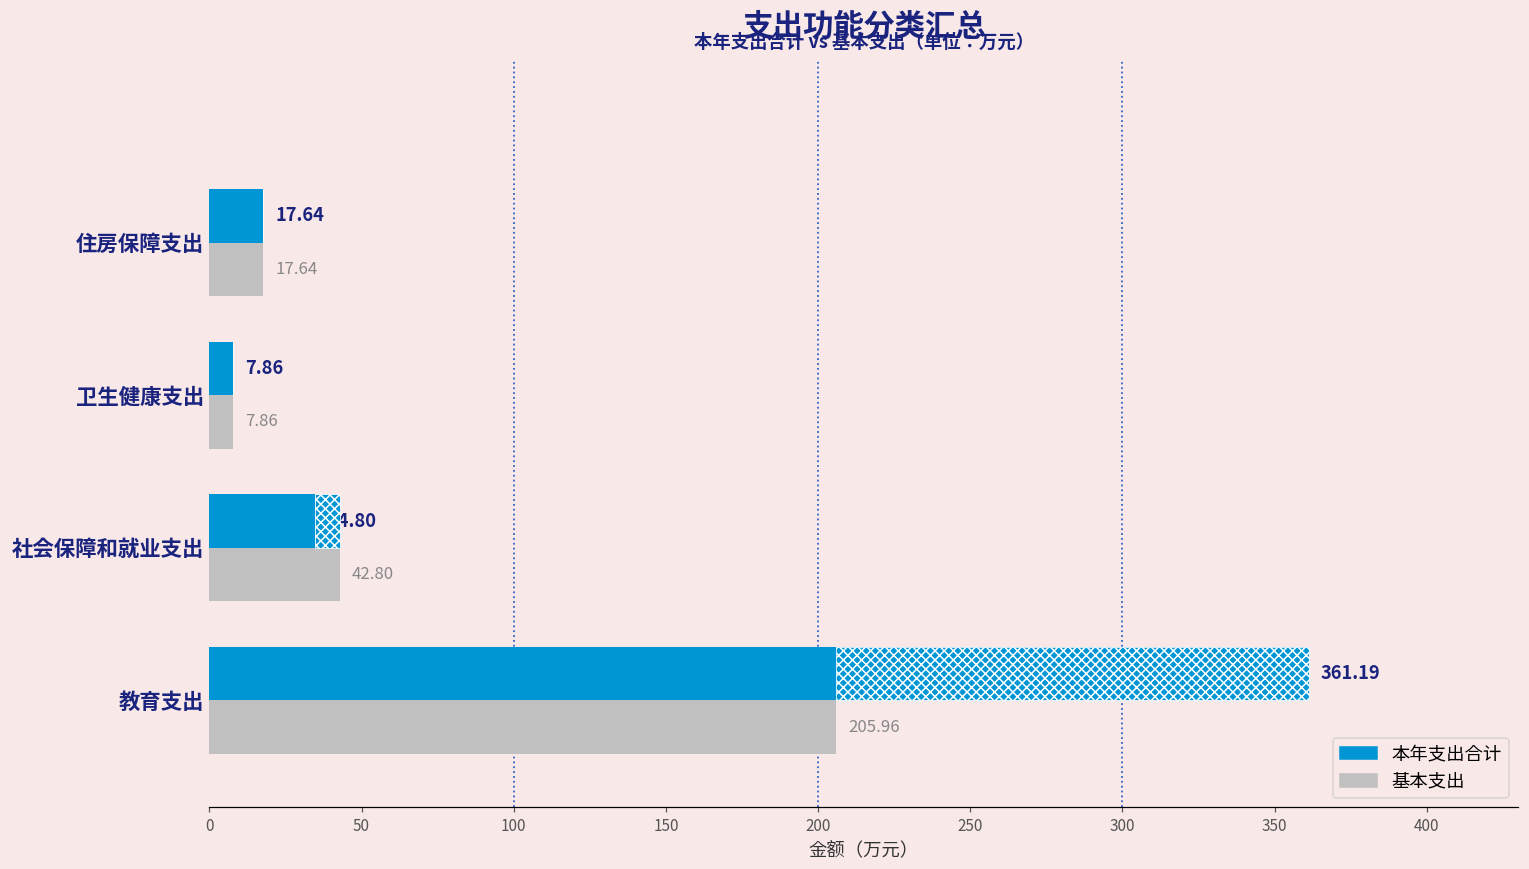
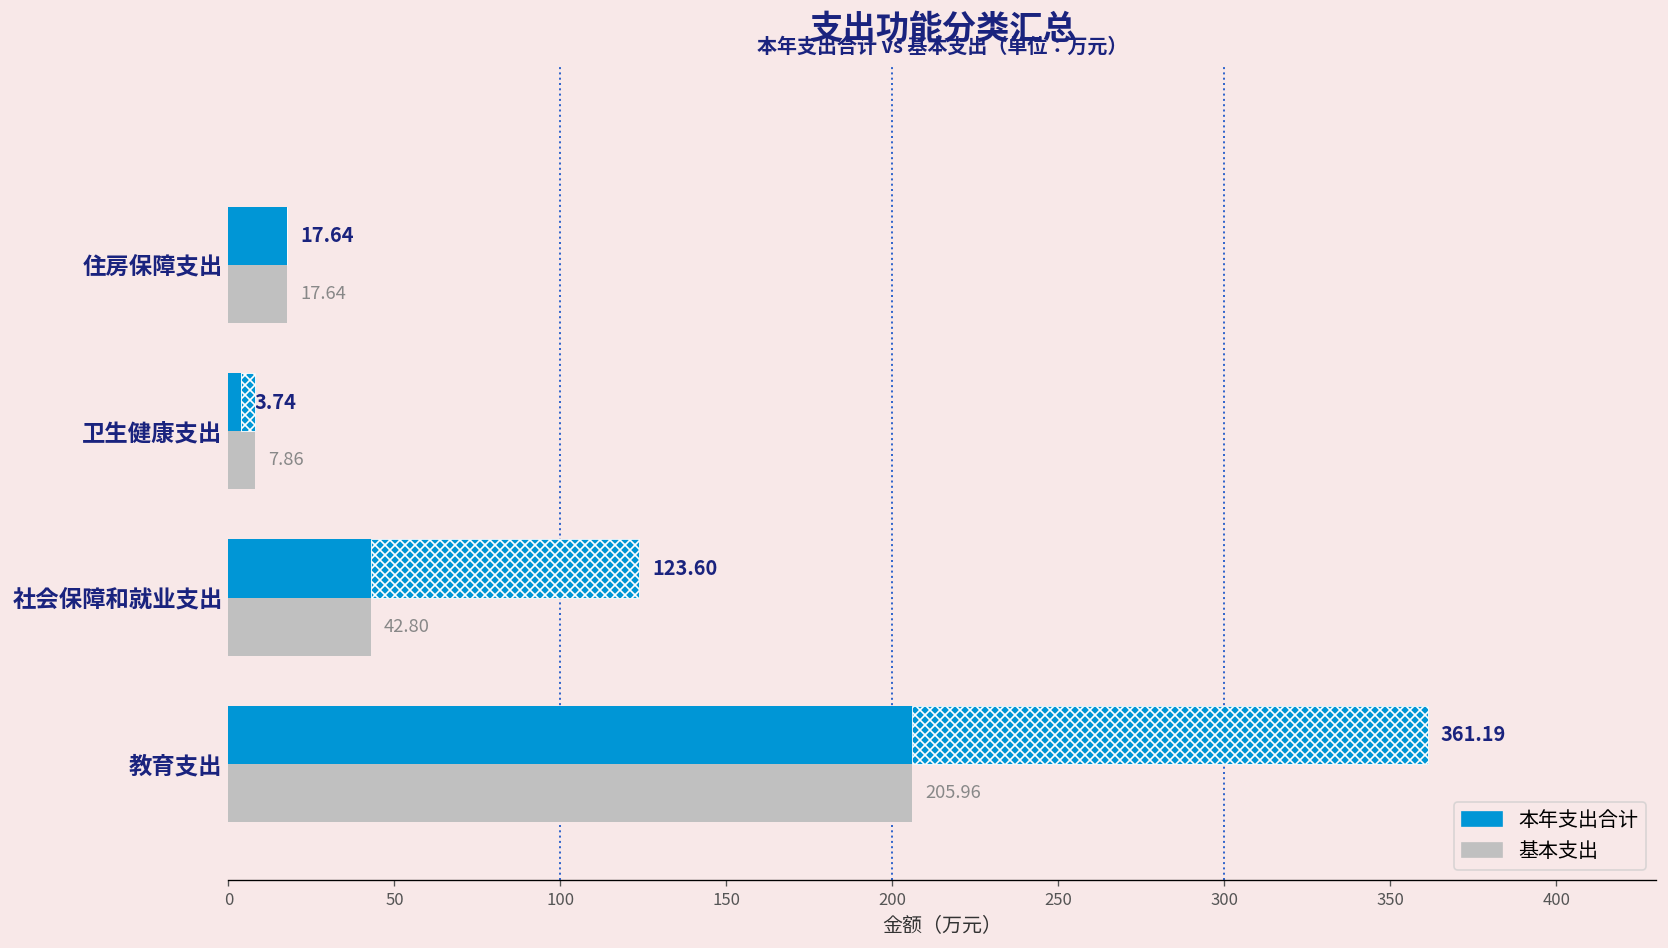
  {
    "本年支出合计": {
      "住房保障支出": 17.64,
-     "卫生健康支出": 7.86,
-     "社会保障和就业支出": 34.80,
+     "卫生健康支出": 3.74,
+     "社会保障和就业支出": 123.60,
      "教育支出": 361.19
    },
    "基本支出": {
      "住房保障支出": 17.64,
      "卫生健康支出": 7.86,
      "社会保障和就业支出": 42.80,
      "教育支出": 205.96
    }
  }
